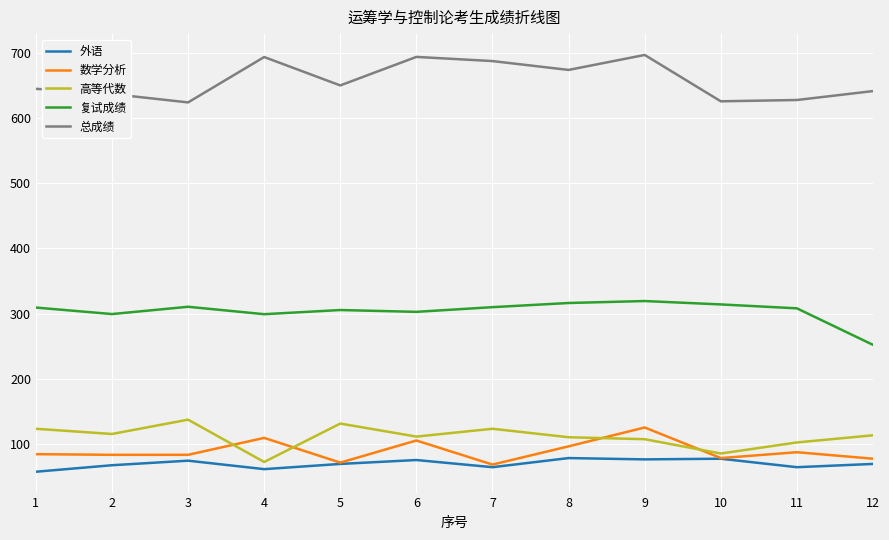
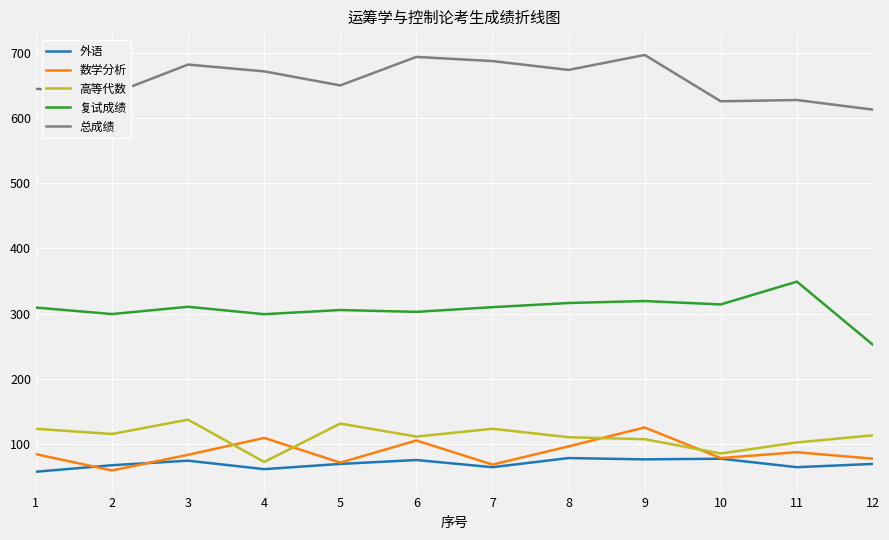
  {
    "外语": {
      "1": 60,
      "2": 70,
      "3": 70,
      "4": 60,
      "6": 80,
      "7": 60,
      "8": 80,
      "9": 80,
      "11": 60,
      "12": 70
    },
    "数学分析": {
      "1": 80,
-     "2": 80,
+     "2": 60,
      "3": 80,
      "4": 110,
      "6": 110,
      "7": 70,
      "8": 100,
      "9": 130,
      "11": 90,
      "12": 80
    },
    "高等代数": {
      "1": 120,
      "2": 120,
      "3": 140,
      "4": 70,
      "5": 130,
      "6": 110,
      "7": 120,
      "8": 110,
      "9": 110,
      "10": 90,
      "11": 100,
      "12": 110
    },
    "复试成绩": {
      "1": 310,
      "2": 300,
      "3": 310,
      "4": 300,
      "5": 310,
      "6": 300,
      "7": 310,
      "8": 320,
      "9": 320,
      "10": 310,
-     "11": 310,
+     "11": 350,
      "12": 250
    },
    "总成绩": {
      "1": 650,
-     "3": 620,
-     "4": 690,
+     "3": 680,
+     "4": 670,
      "5": 650,
      "6": 690,
      "7": 690,
      "8": 670,
      "9": 700,
      "10": 630,
      "11": 630,
-     "12": 640
+     "12": 610
    }
  }
